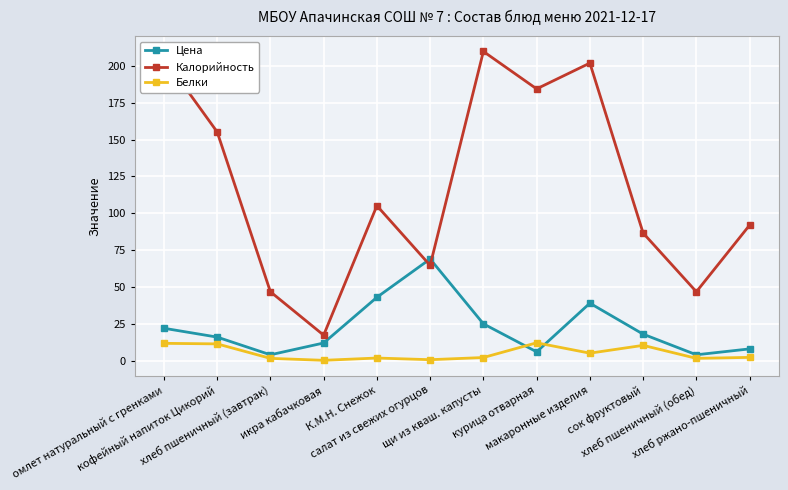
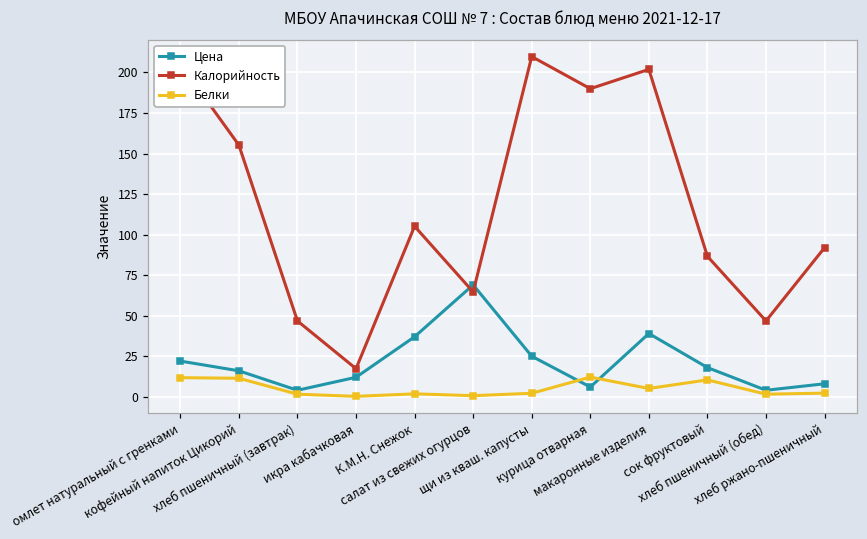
  {
    "Цена": {
      "омлет натуральный с гренками": 22,
      "кофейный напиток Цикорий": 16,
      "хлеб пшеничный (завтрак)": 4,
      "икра кабачковая": 12,
-     "К.М.Н. Снежок": 43,
+     "К.М.Н. Снежок": 37,
      "салат из свежих огурцов": 69,
      "щи из кваш. капусты": 25,
      "курица отварная": 6,
      "макаронные изделия": 39,
      "сок фруктовый": 18,
      "хлеб пшеничный (обед)": 4,
      "хлеб ржано-пшеничный": 8
    },
    "Калорийность": {
      "кофейный напиток Цикорий": 155,
      "хлеб пшеничный (завтрак)": 47,
      "икра кабачковая": 17,
      "К.М.Н. Снежок": 105,
      "салат из свежих огурцов": 65,
      "щи из кваш. капусты": 210,
-     "курица отварная": 184,
+     "курица отварная": 190,
      "макаронные изделия": 202,
      "сок фруктовый": 87,
      "хлеб пшеничный (обед)": 47,
      "хлеб ржано-пшеничный": 92
    },
    "Белки": {
      "омлет натуральный с гренками": 12,
      "кофейный напиток Цикорий": 11,
      "хлеб пшеничный (завтрак)": 2,
      "икра кабачковая": 0,
      "К.М.Н. Снежок": 2,
      "салат из свежих огурцов": 1,
      "щи из кваш. капусты": 2,
      "курица отварная": 12,
      "макаронные изделия": 5,
      "сок фруктовый": 10,
      "хлеб пшеничный (обед)": 2,
      "хлеб ржано-пшеничный": 2
    }
  }
